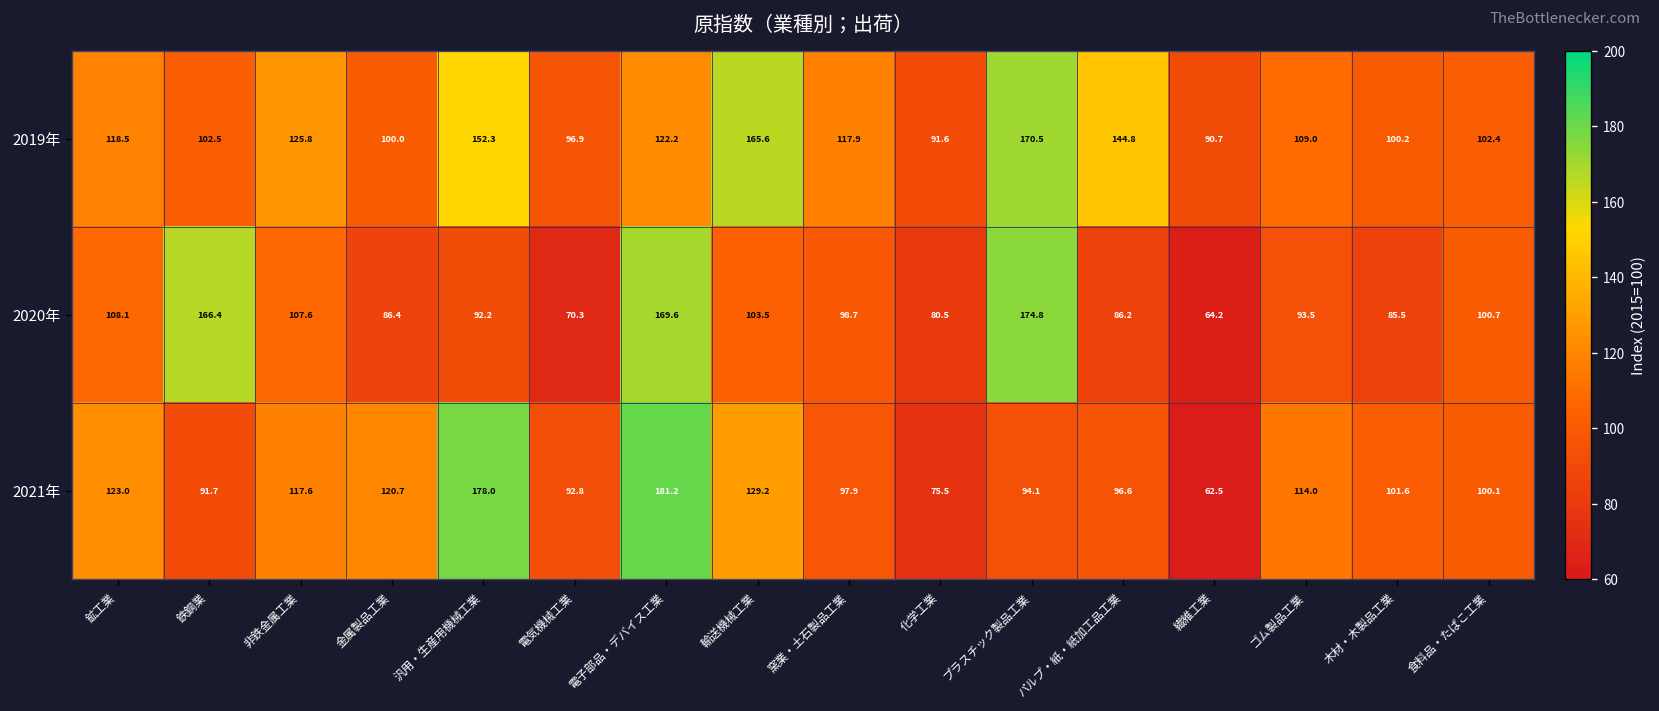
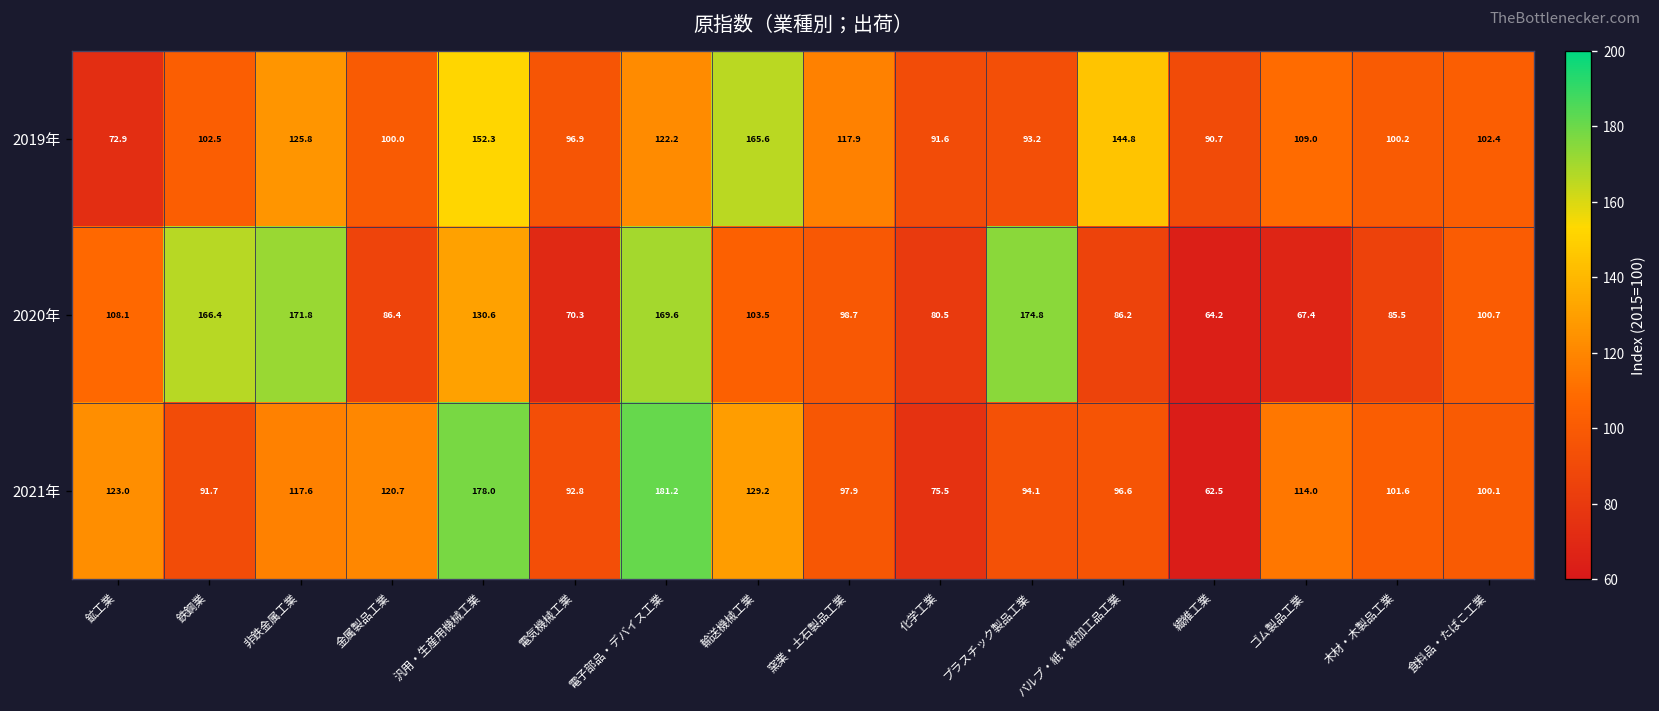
  {
    "2019年": {
-     "鉱工業": 118.5,
+     "鉱工業": 72.9,
      "鉄鋼業": 102.5,
      "非鉄金属工業": 125.8,
      "金属製品工業": 100.0,
      "汎用・生産用機械工業": 152.3,
      "電気機械工業": 96.9,
      "電子部品・デバイス工業": 122.2,
      "輸送機械工業": 165.6,
      "窯業・土石製品工業": 117.9,
      "化学工業": 91.6,
-     "プラスチック製品工業": 170.5,
+     "プラスチック製品工業": 93.2,
      "パルプ・紙・紙加工品工業": 144.8,
      "繊維工業": 90.7,
      "ゴム製品工業": 109.0,
      "木材・木製品工業": 100.2,
      "食料品・たばこ工業": 102.4
    },
    "2020年": {
      "鉱工業": 108.1,
      "鉄鋼業": 166.4,
-     "非鉄金属工業": 107.6,
+     "非鉄金属工業": 171.8,
      "金属製品工業": 86.4,
-     "汎用・生産用機械工業": 92.2,
+     "汎用・生産用機械工業": 130.6,
      "電気機械工業": 70.3,
      "電子部品・デバイス工業": 169.6,
      "輸送機械工業": 103.5,
      "窯業・土石製品工業": 98.7,
      "化学工業": 80.5,
      "プラスチック製品工業": 174.8,
      "パルプ・紙・紙加工品工業": 86.2,
      "繊維工業": 64.2,
-     "ゴム製品工業": 93.5,
+     "ゴム製品工業": 67.4,
      "木材・木製品工業": 85.5,
      "食料品・たばこ工業": 100.7
    },
    "2021年": {
      "鉱工業": 123.0,
      "鉄鋼業": 91.7,
      "非鉄金属工業": 117.6,
      "金属製品工業": 120.7,
      "汎用・生産用機械工業": 178.0,
      "電気機械工業": 92.8,
      "電子部品・デバイス工業": 181.2,
      "輸送機械工業": 129.2,
      "窯業・土石製品工業": 97.9,
      "化学工業": 75.5,
      "プラスチック製品工業": 94.1,
      "パルプ・紙・紙加工品工業": 96.6,
      "繊維工業": 62.5,
      "ゴム製品工業": 114.0,
      "木材・木製品工業": 101.6,
      "食料品・たばこ工業": 100.1
    }
  }
